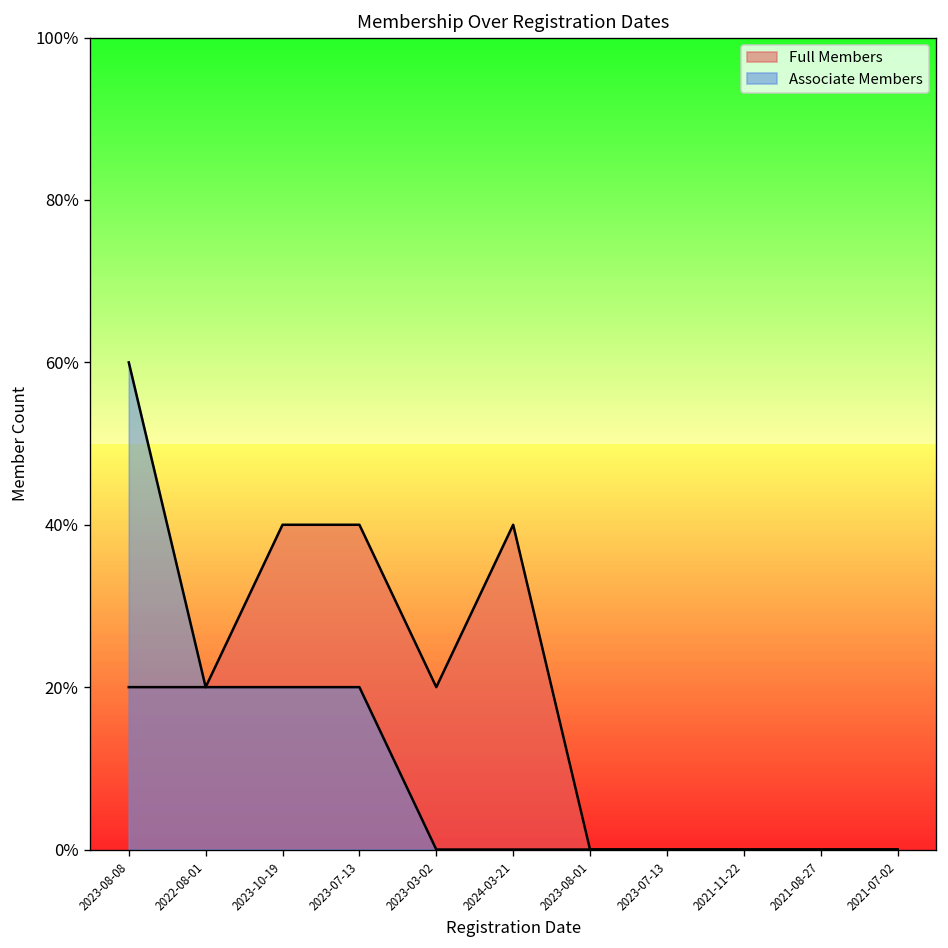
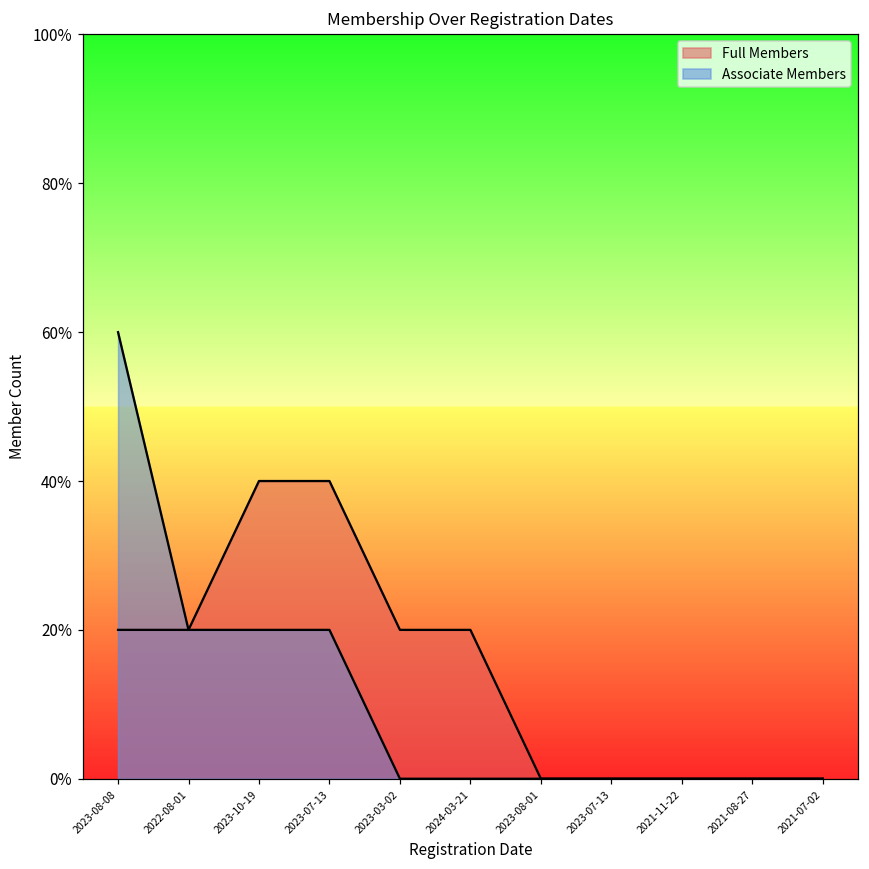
  {
    "Full Members": {
      "2023-08-08": "20%",
      "2023-10-19": "40%",
      "2023-03-02": "20%",
-     "2024-03-21": "40%"
+     "2024-03-21": "20%"
    },
    "Associate Members": {
      "2023-08-08": "60%",
      "2023-10-19": "20%",
      "2023-03-02": "0%",
      "2024-03-21": "0%"
    }
  }
